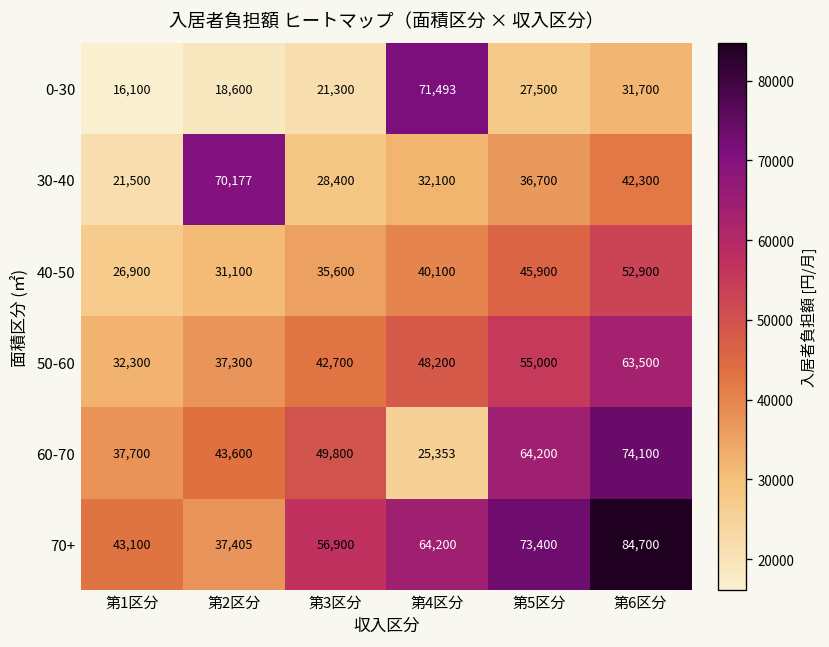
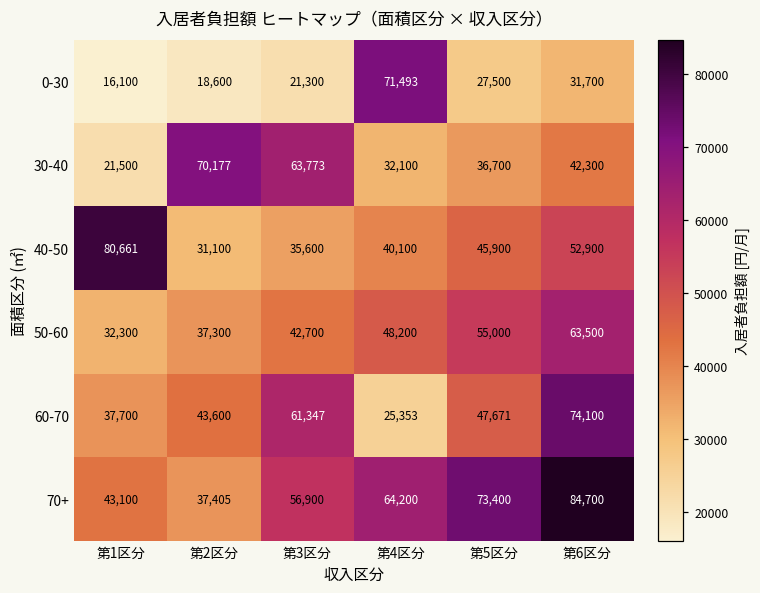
  {
    "0-30": {
      "第1区分": "16,100",
      "第2区分": "18,600",
      "第3区分": "21,300",
      "第4区分": "71,493",
      "第5区分": "27,500",
      "第6区分": "31,700"
    },
    "30-40": {
      "第1区分": "21,500",
      "第2区分": "70,177",
-     "第3区分": "28,400",
+     "第3区分": "63,773",
      "第4区分": "32,100",
      "第5区分": "36,700",
      "第6区分": "42,300"
    },
    "40-50": {
-     "第1区分": "26,900",
+     "第1区分": "80,661",
      "第2区分": "31,100",
      "第3区分": "35,600",
      "第4区分": "40,100",
      "第5区分": "45,900",
      "第6区分": "52,900"
    },
    "50-60": {
      "第1区分": "32,300",
      "第2区分": "37,300",
      "第3区分": "42,700",
      "第4区分": "48,200",
      "第5区分": "55,000",
      "第6区分": "63,500"
    },
    "60-70": {
      "第1区分": "37,700",
      "第2区分": "43,600",
-     "第3区分": "49,800",
+     "第3区分": "61,347",
      "第4区分": "25,353",
-     "第5区分": "64,200",
+     "第5区分": "47,671",
      "第6区分": "74,100"
    },
    "70+": {
      "第1区分": "43,100",
      "第2区分": "37,405",
      "第3区分": "56,900",
      "第4区分": "64,200",
      "第5区分": "73,400",
      "第6区分": "84,700"
    }
  }
